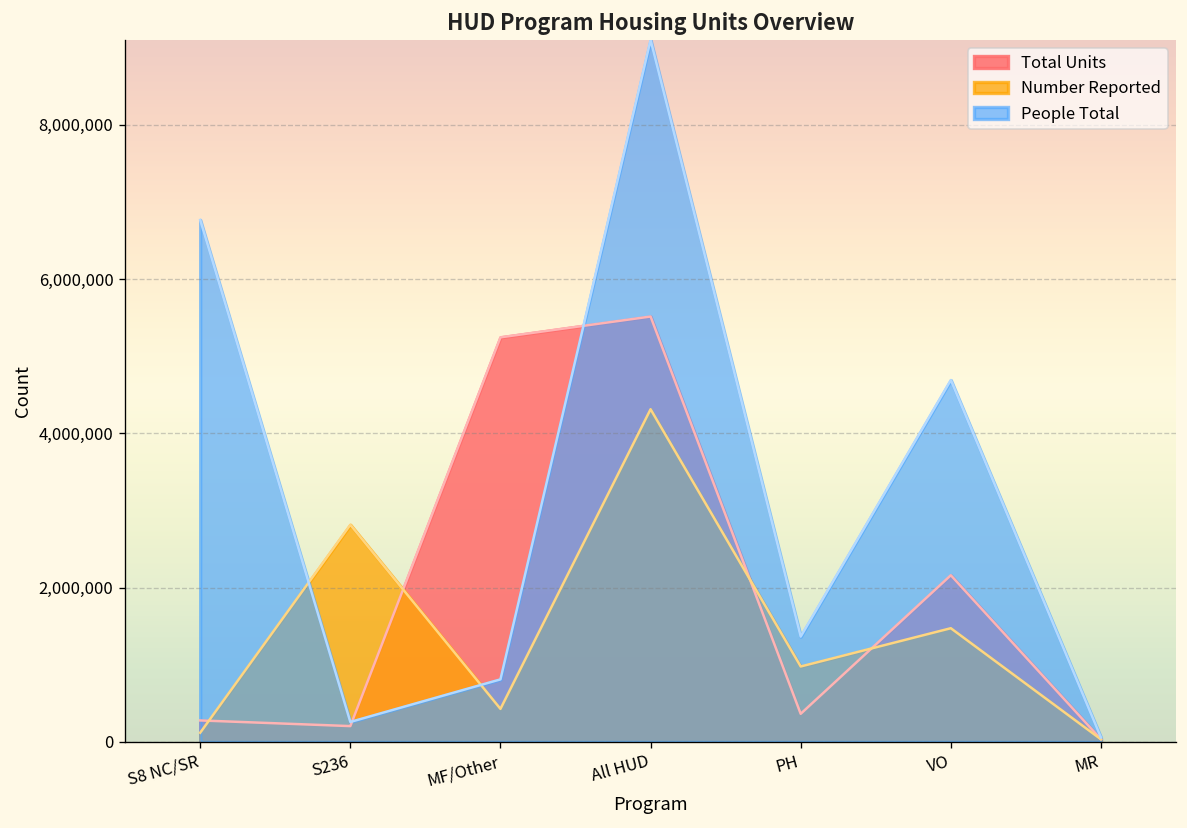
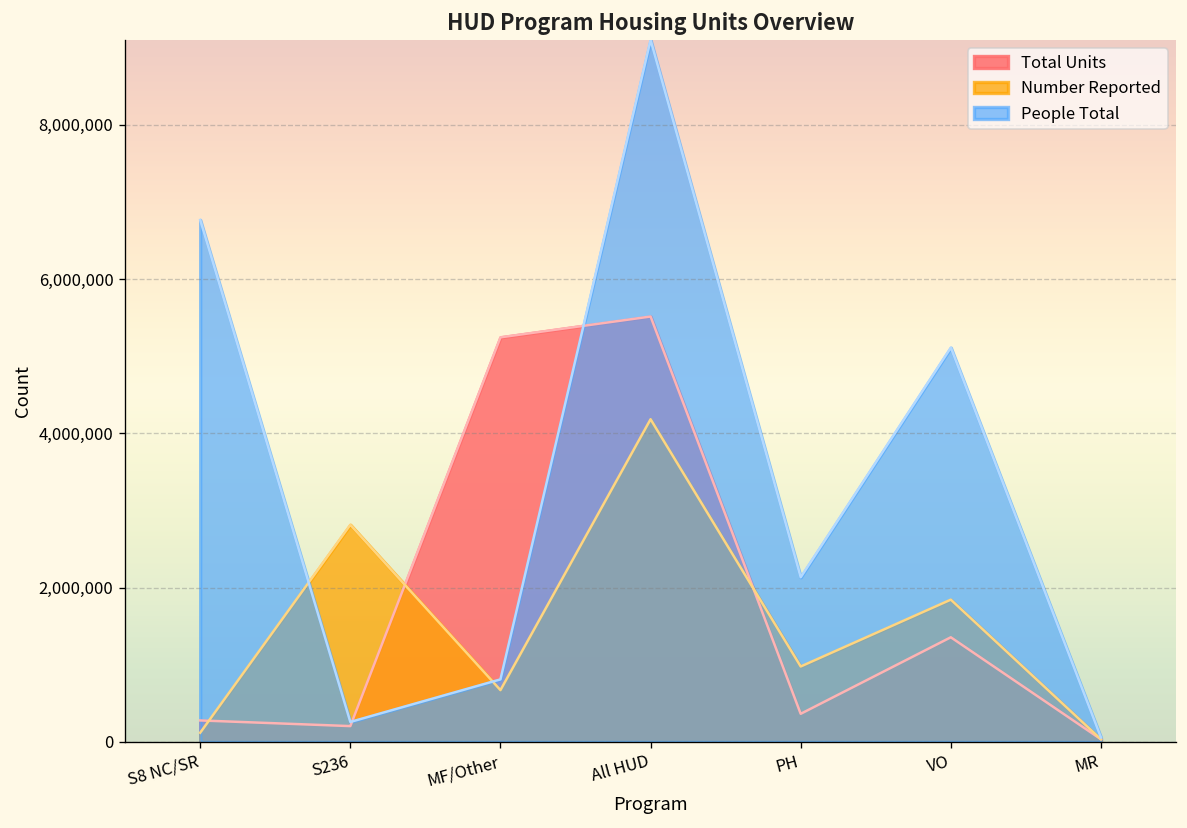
  {
    "Total Units": {
      "S8 NC/SR": "300,000",
      "S236": "200,000",
      "MF/Other": "5,200,000",
      "All HUD": "5,500,000",
      "PH": "400,000",
-     "VO": "2,200,000"
+     "VO": "1,400,000"
    },
    "Number Reported": {
      "S8 NC/SR": "100,000",
      "S236": "2,800,000",
-     "MF/Other": "400,000",
-     "All HUD": "4,300,000",
+     "MF/Other": "700,000",
+     "All HUD": "4,200,000",
      "PH": "1,000,000",
-     "VO": "1,500,000"
+     "VO": "1,800,000"
    },
    "People Total": {
      "S8 NC/SR": "6,800,000",
      "S236": "300,000",
      "MF/Other": "800,000",
      "All HUD": "9,100,000",
-     "PH": "1,400,000",
-     "VO": "4,700,000"
+     "PH": "2,100,000",
+     "VO": "5,100,000"
    }
  }
